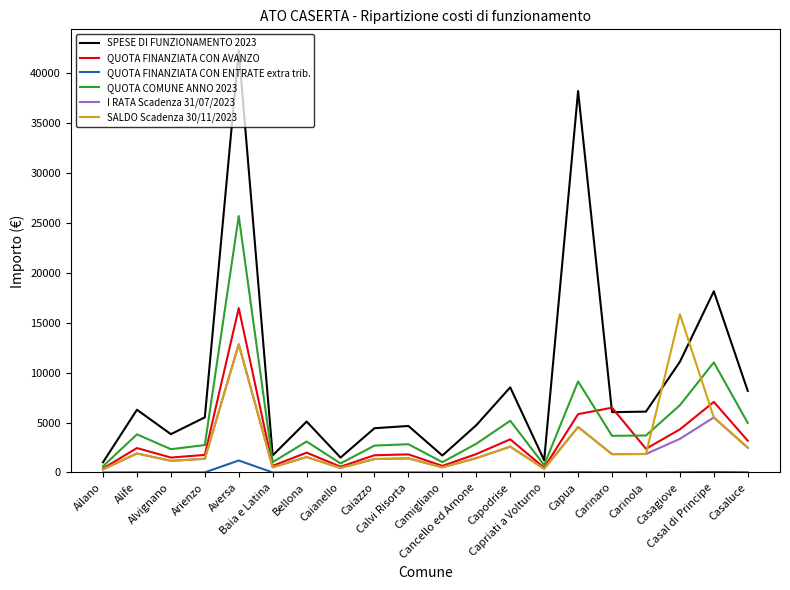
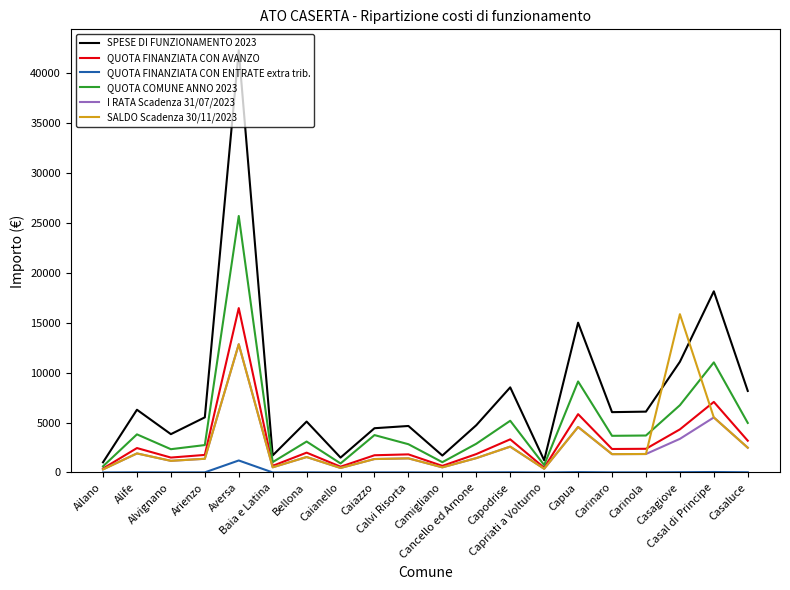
  {
    "SPESE DI FUNZIONAMENTO 2023": {
      "Ailano": 1000,
      "Alife": 6000,
      "Alvignano": 4000,
      "Arienzo": 6000,
      "Baia e Latina": 2000,
      "Bellona": 5000,
      "Caianello": 1000,
      "Caiazzo": 4000,
      "Calvi Risorta": 5000,
      "Camigliano": 2000,
      "Cancello ed Arnone": 5000,
      "Capodrise": 9000,
      "Capriati a Volturno": 1000,
-     "Capua": 38000,
+     "Capua": 15000,
      "Carinaro": 6000,
      "Carinola": 6000,
      "Casagiove": 11000,
      "Casal di Principe": 18000,
      "Casaluce": 8000
    },
    "QUOTA FINANZIATA CON AVANZO": {
      "Alife": 2000,
      "Alvignano": 1000,
      "Arienzo": 2000,
      "Aversa": 16000,
      "Bellona": 2000,
      "Caiazzo": 2000,
      "Calvi Risorta": 2000,
      "Cancello ed Arnone": 2000,
      "Capodrise": 3000,
      "Capua": 6000,
-     "Carinaro": 6000,
+     "Carinaro": 2000,
      "Carinola": 2000,
      "Casagiove": 4000,
      "Casal di Principe": 7000,
      "Casaluce": 3000
    },
    "QUOTA FINANZIATA CON ENTRATE extra trib.": {
      "Ailano": 0,
      "Alife": 0,
      "Alvignano": 0,
      "Arienzo": 0,
      "Aversa": 1000,
      "Baia e Latina": 0,
      "Bellona": 0,
      "Caianello": 0,
      "Caiazzo": 0,
      "Calvi Risorta": 0,
      "Camigliano": 0,
      "Cancello ed Arnone": 0,
      "Capodrise": 0,
      "Capriati a Volturno": 0,
      "Capua": 0,
      "Carinaro": 0,
      "Carinola": 0,
      "Casagiove": 0,
      "Casal di Principe": 0,
      "Casaluce": 0
    },
    "QUOTA COMUNE ANNO 2023": {
      "Alife": 4000,
      "Alvignano": 2000,
      "Arienzo": 3000,
      "Aversa": 26000,
      "Baia e Latina": 1000,
      "Bellona": 3000,
      "Caianello": 1000,
-     "Caiazzo": 3000,
+     "Caiazzo": 4000,
      "Calvi Risorta": 3000,
      "Camigliano": 1000,
      "Cancello ed Arnone": 3000,
      "Capodrise": 5000,
      "Capriati a Volturno": 1000,
      "Capua": 9000,
      "Carinaro": 4000,
      "Carinola": 4000,
      "Casagiove": 7000,
      "Casal di Principe": 11000,
      "Casaluce": 5000
    },
    "I RATA Scadenza 31/07/2023": {
      "Casagiove": 3000
    },
    "SALDO Scadenza 30/11/2023": {
      "Casagiove": 16000
    }
  }
